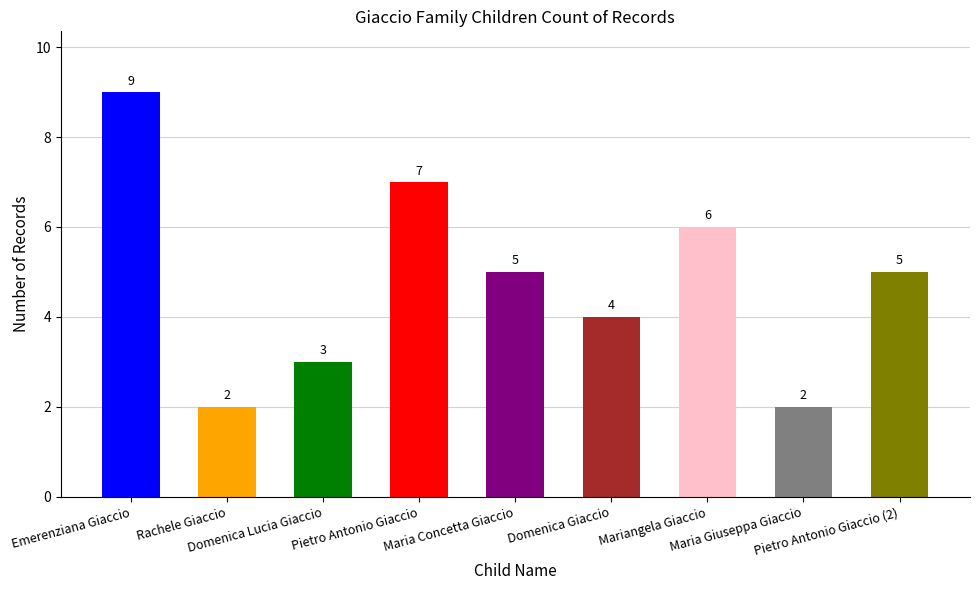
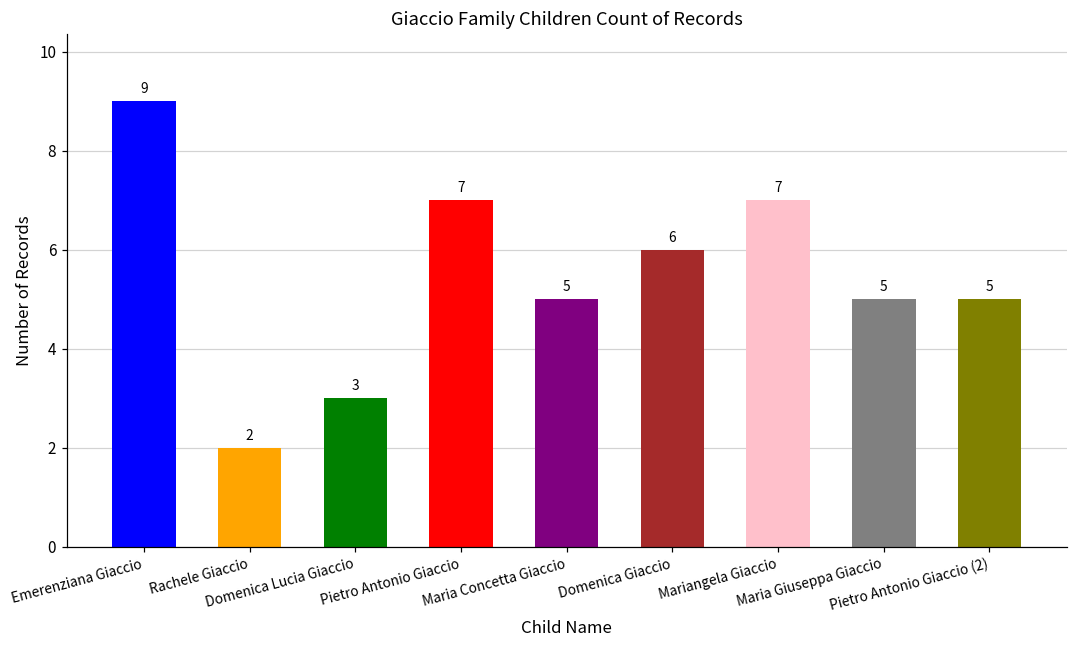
  {
    "Emerenziana Giaccio": 9,
    "Rachele Giaccio": 2,
    "Domenica Lucia Giaccio": 3,
    "Pietro Antonio Giaccio": 7,
    "Maria Concetta Giaccio": 5,
-   "Domenica Giaccio": 4,
-   "Mariangela Giaccio": 6,
-   "Maria Giuseppa Giaccio": 2,
+   "Domenica Giaccio": 6,
+   "Mariangela Giaccio": 7,
+   "Maria Giuseppa Giaccio": 5,
    "Pietro Antonio Giaccio (2)": 5
  }
